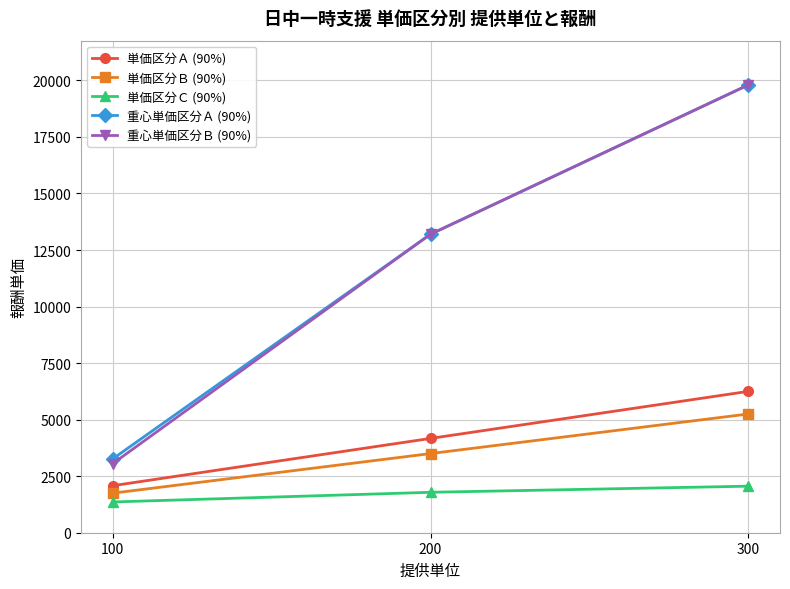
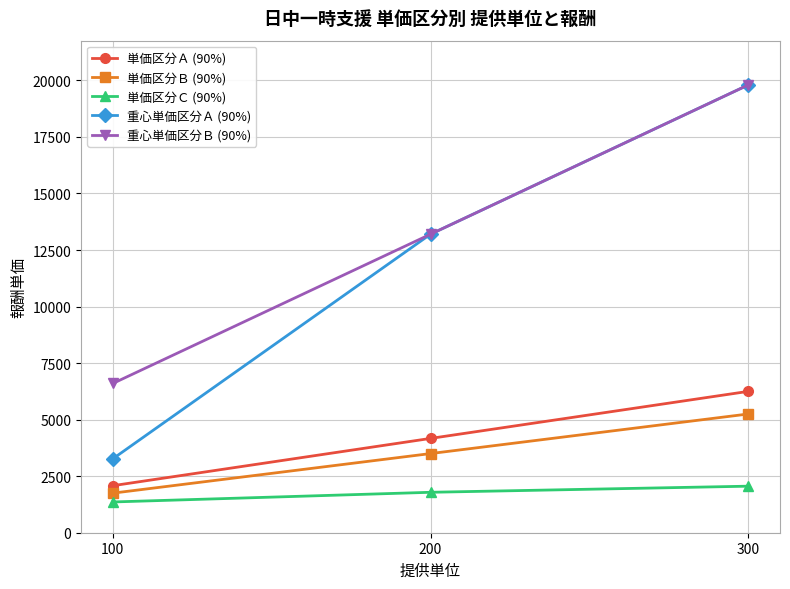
  {
    "単価区分Ｃ (90%)": {
      "100": 1400,
      "200": 1800,
      "300": 2100
    },
    "重心単価区分Ａ (90%)": {
      "100": 3300
    },
    "重心単価区分Ｂ (90%)": {
-     "100": 3100
+     "100": 6600
    }
  }
